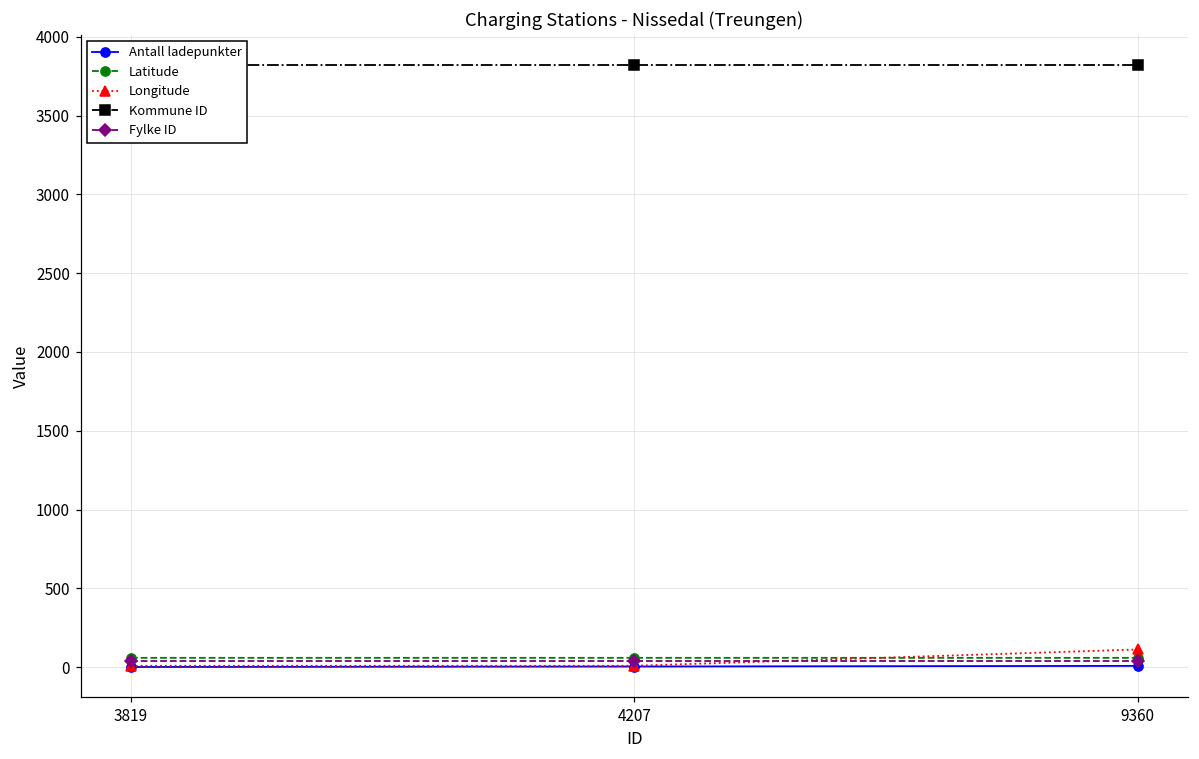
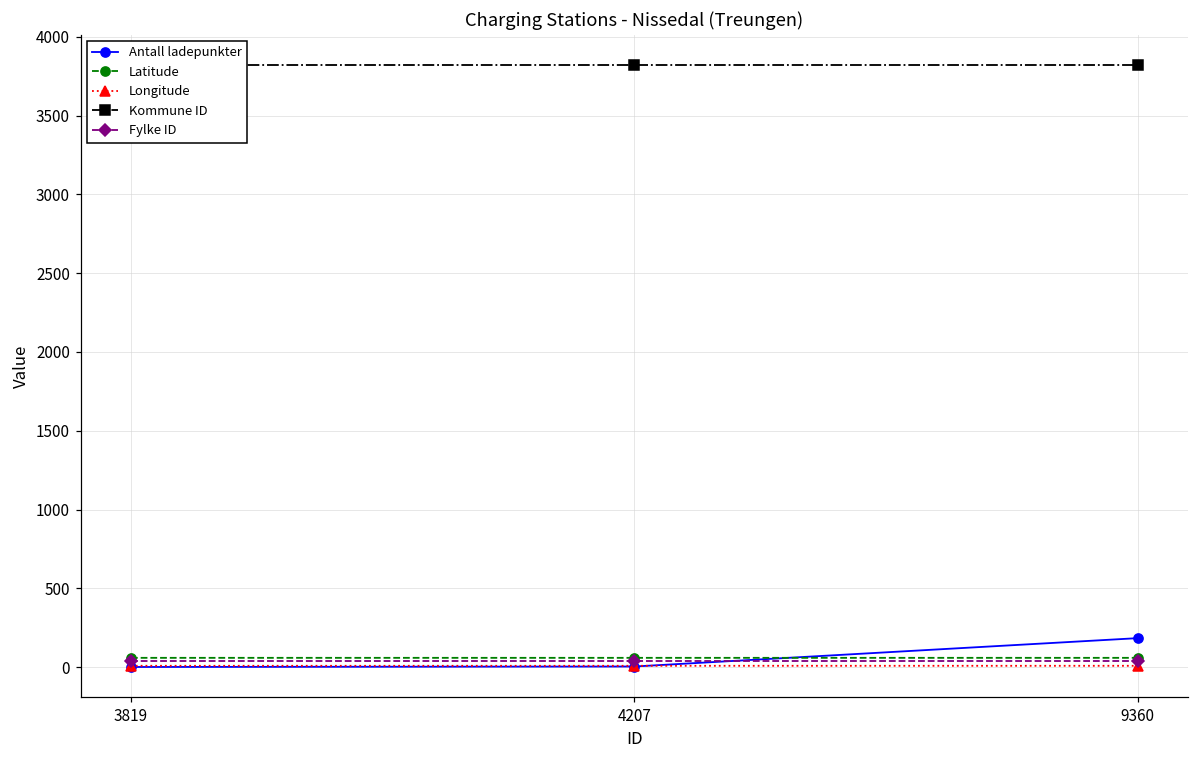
  {
    "Antall ladepunkter": {
-     "9360": 10
+     "9360": 180
    },
    "Latitude": {
      "3819": 60,
      "4207": 60,
      "9360": 60
    },
    "Longitude": {
-     "9360": 110
+     "9360": 10
    },
    "Kommune ID": {
      "4207": 3820,
      "9360": 3820
    },
    "Fylke ID": {
      "3819": 40,
      "4207": 40,
      "9360": 40
    }
  }
